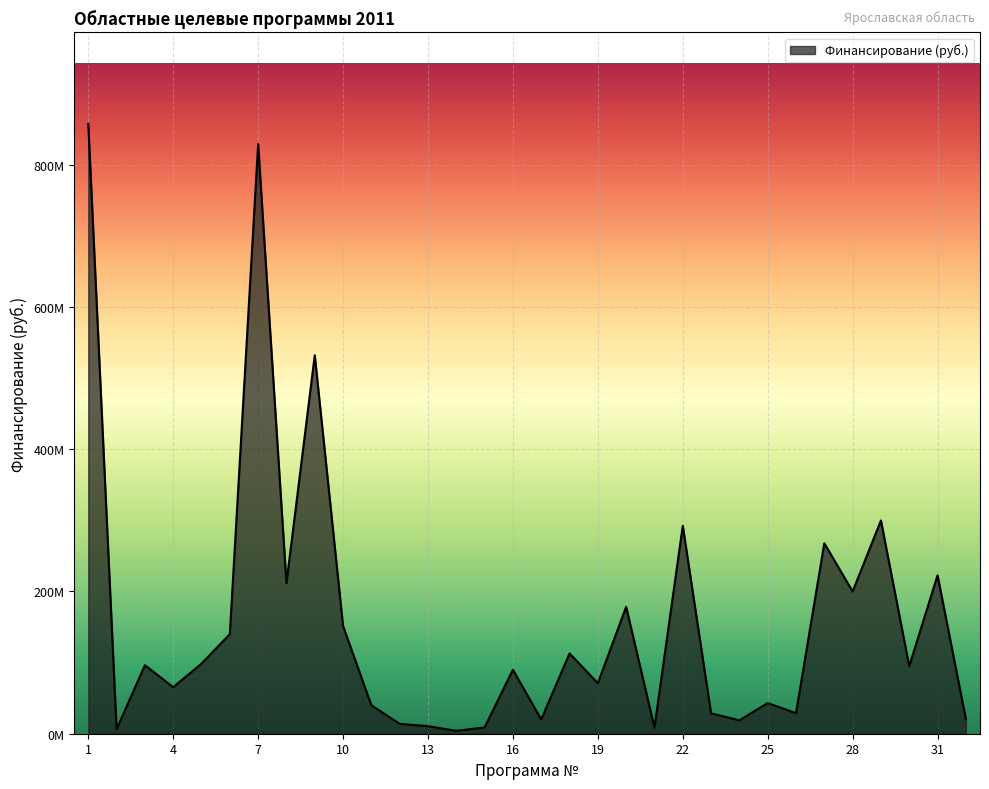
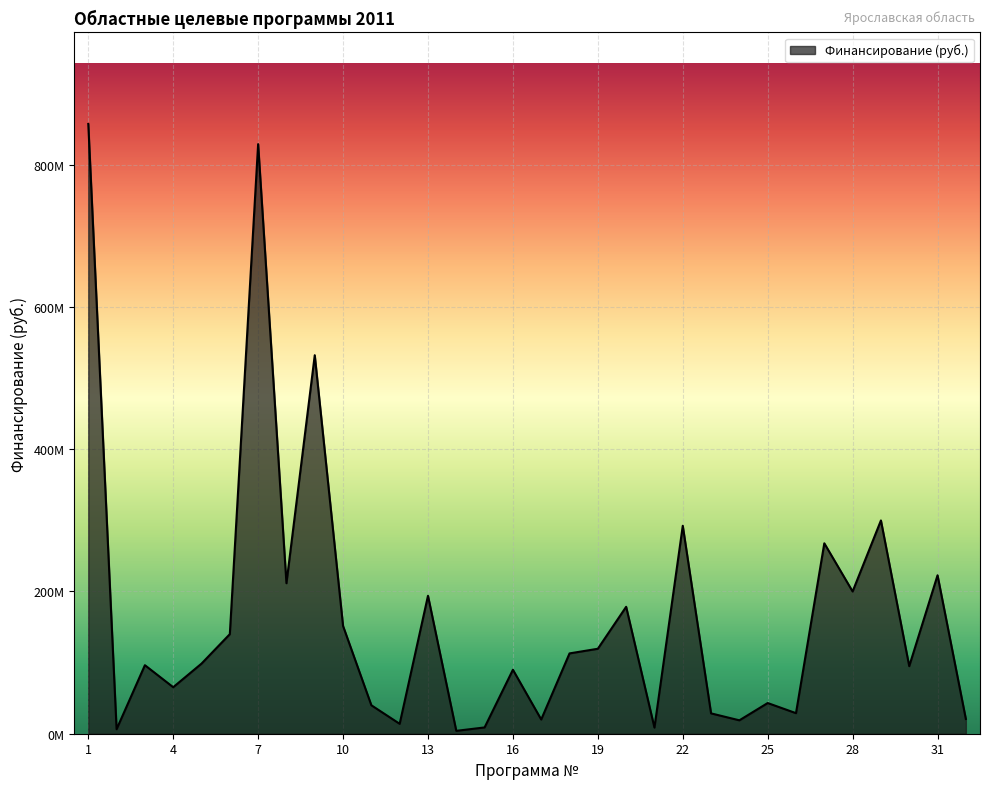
  {
    "1": 860000000,
    "4": 70000000,
    "7": 830000000,
    "10": 150000000,
-   "13": 10000000,
+   "13": 190000000,
    "16": 90000000,
-   "19": 70000000,
+   "19": 120000000,
    "22": 290000000,
    "25": 40000000,
    "28": 200000000,
    "31": 220000000
  }
